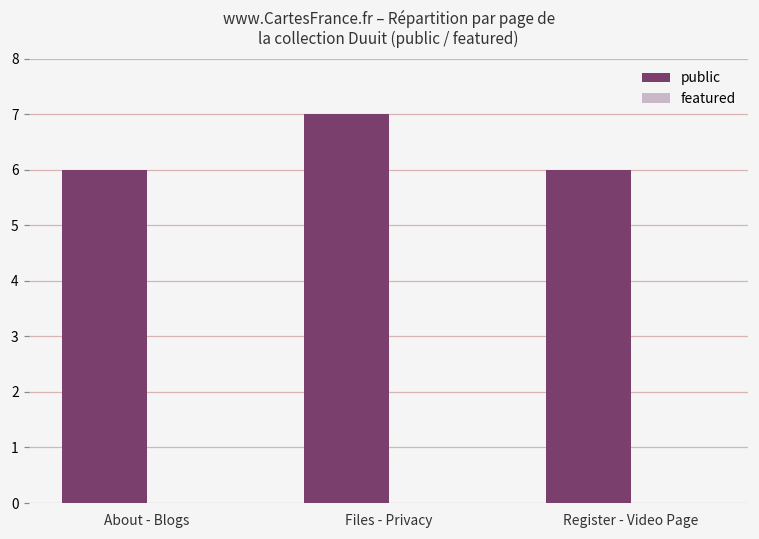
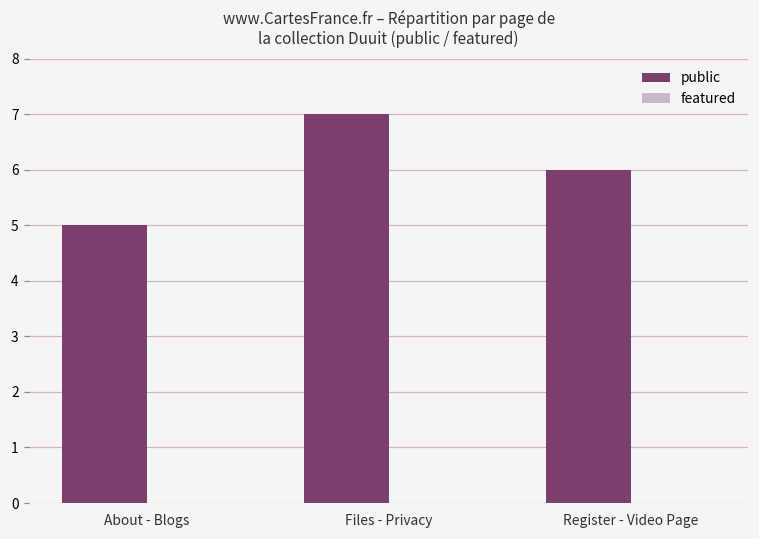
  {
    "public": {
-     "About - Blogs": 6,
+     "About - Blogs": 5,
      "Files - Privacy": 7,
      "Register - Video Page": 6
    },
    "featured": {
      "About - Blogs": 0,
      "Files - Privacy": 0,
      "Register - Video Page": 0
    }
  }
